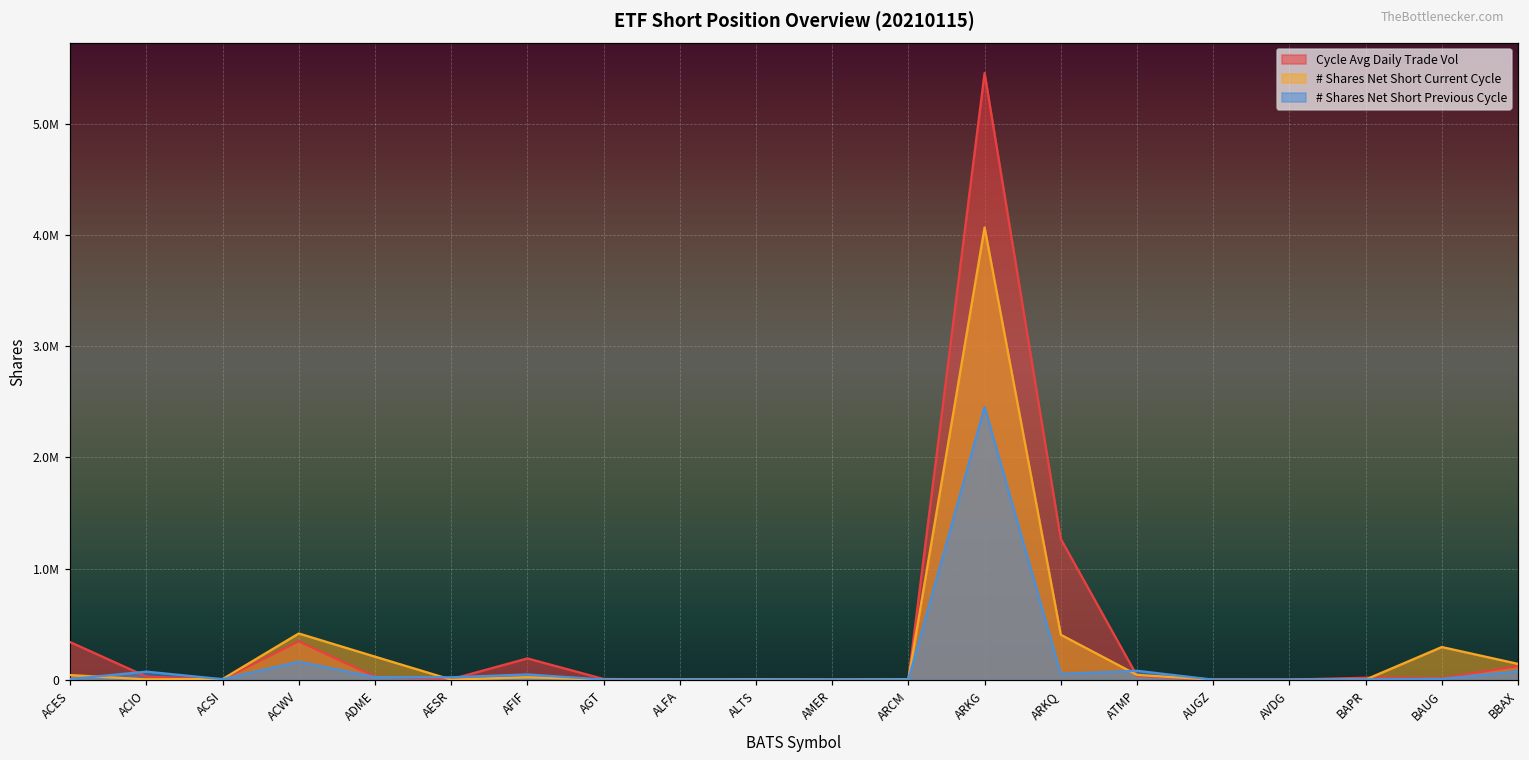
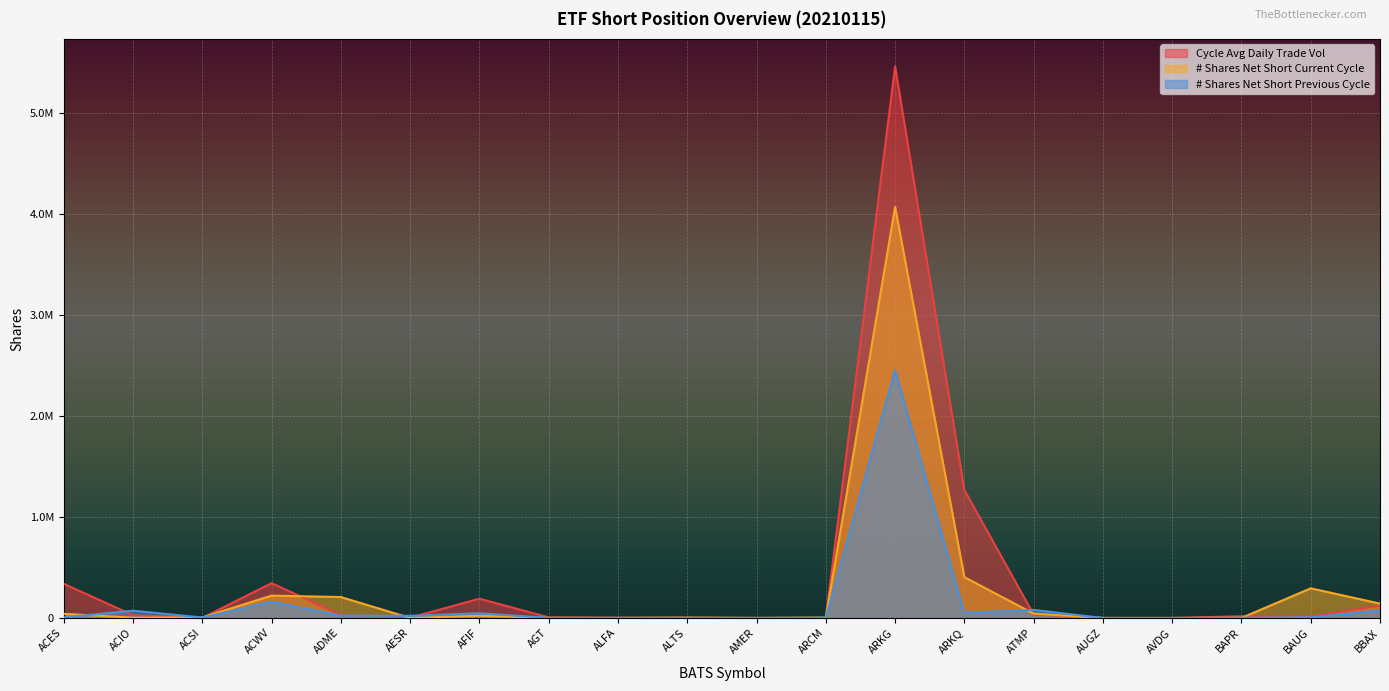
  {
    "Cycle Avg Daily Trade Vol": {
      "ACES": 340000,
      "ACWV": 340000,
      "AFIF": 190000,
      "ARKG": 5460000,
      "ARKQ": 1270000
    },
    "# Shares Net Short Current Cycle": {
      "ACES": 40000,
-     "ACWV": 420000,
+     "ACWV": 220000,
      "ADME": 210000,
      "AFIF": 20000,
      "ARKG": 4070000,
      "ARKQ": 400000,
      "BAUG": 290000
    },
    "# Shares Net Short Previous Cycle": {
      "ACES": 10000,
      "ACIO": 70000,
      "ACWV": 160000,
      "AFIF": 50000,
      "ARKG": 2450000,
      "ARKQ": 50000,
      "ATMP": 80000,
      "BBAX": 70000
    }
  }
